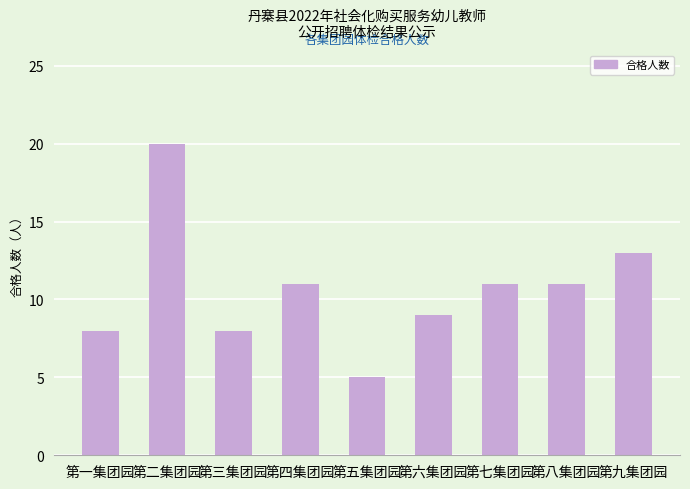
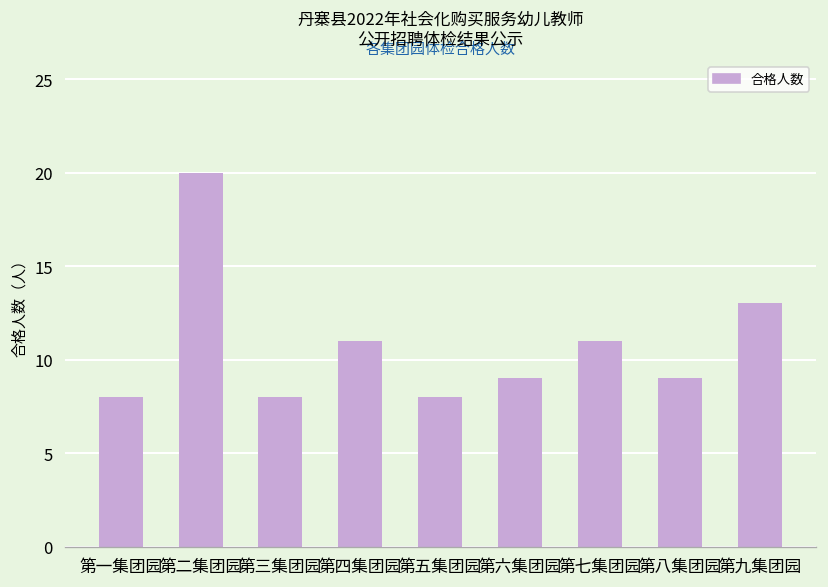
  {
    "第一集团园": 8,
    "第二集团园": 20,
    "第三集团园": 8,
    "第四集团园": 11,
-   "第五集团园": 5,
+   "第五集团园": 8,
    "第六集团园": 9,
    "第七集团园": 11,
-   "第八集团园": 11,
+   "第八集团园": 9,
    "第九集团园": 13
  }
